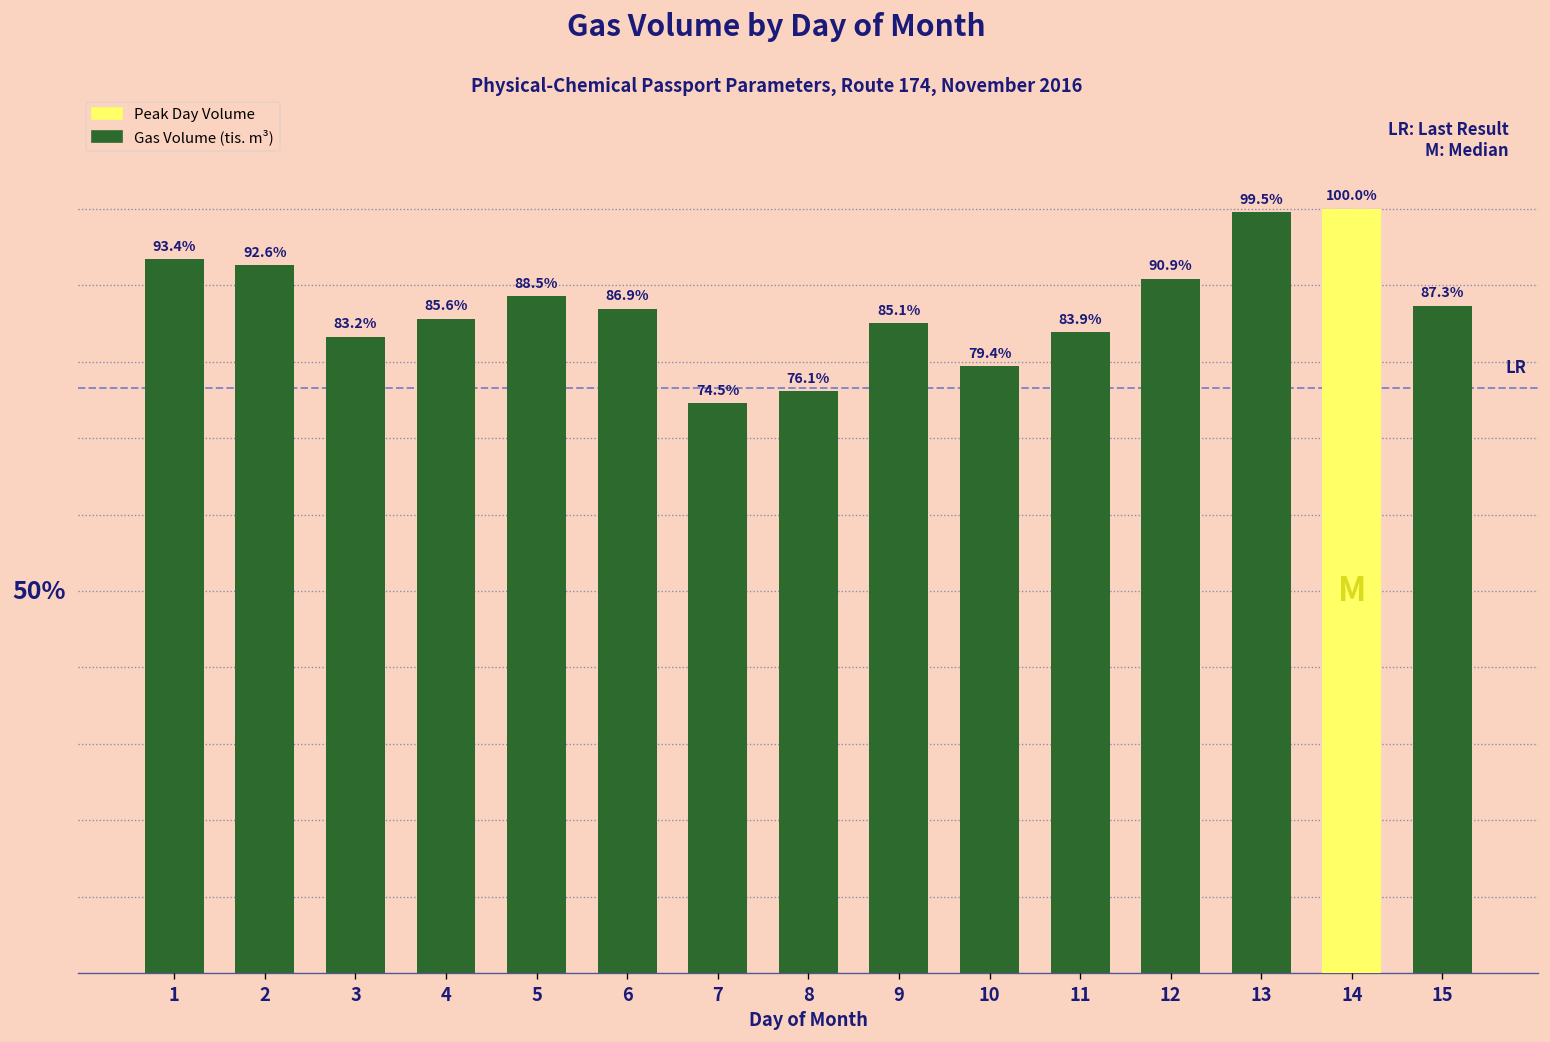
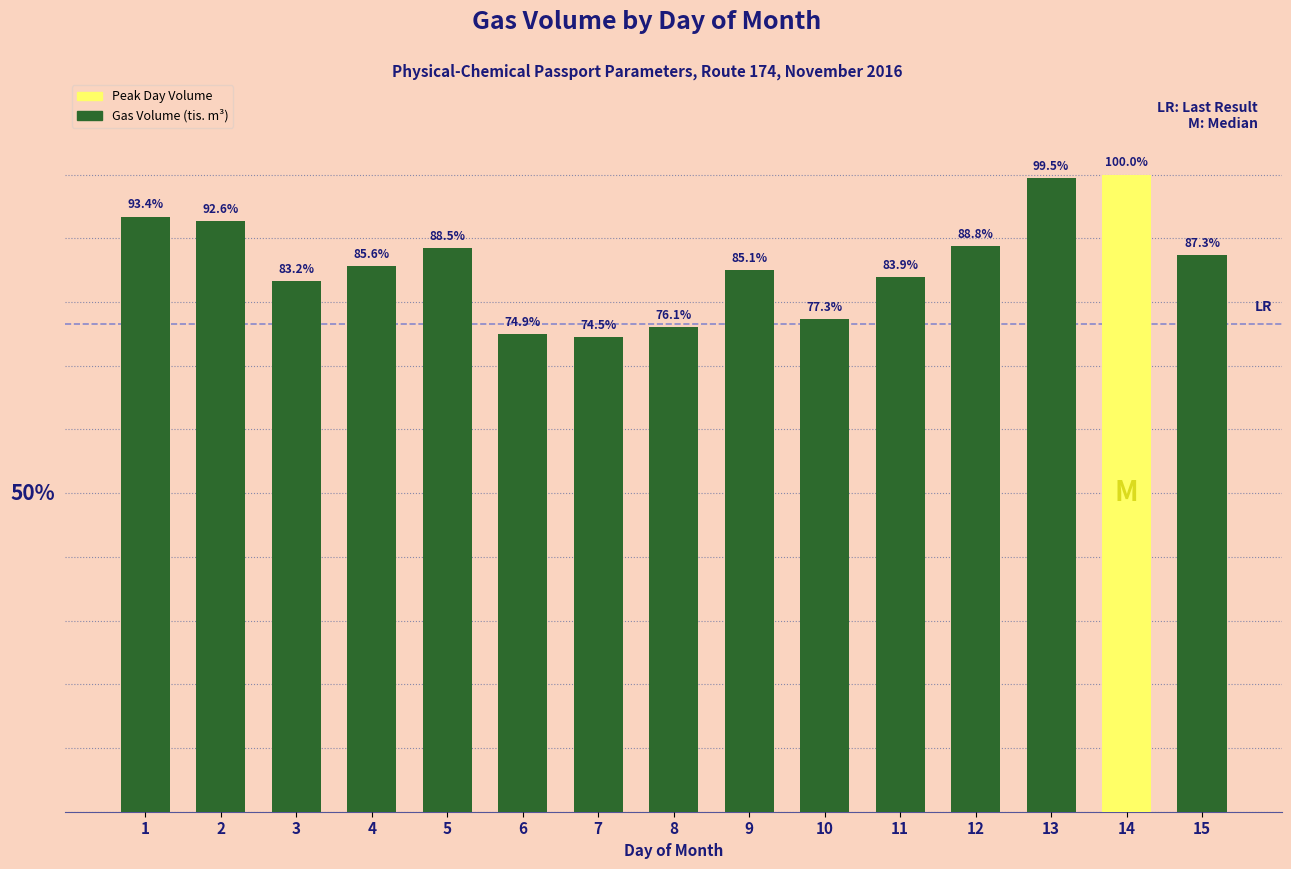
  {
    "1": "93.4%",
    "2": "92.6%",
    "3": "83.2%",
    "4": "85.6%",
    "5": "88.5%",
-   "6": "86.9%",
+   "6": "74.9%",
    "7": "74.5%",
    "8": "76.1%",
    "9": "85.1%",
-   "10": "79.4%",
+   "10": "77.3%",
    "11": "83.9%",
-   "12": "90.9%",
+   "12": "88.8%",
    "13": "99.5%",
    "14": "100.0%",
    "15": "87.3%"
  }
